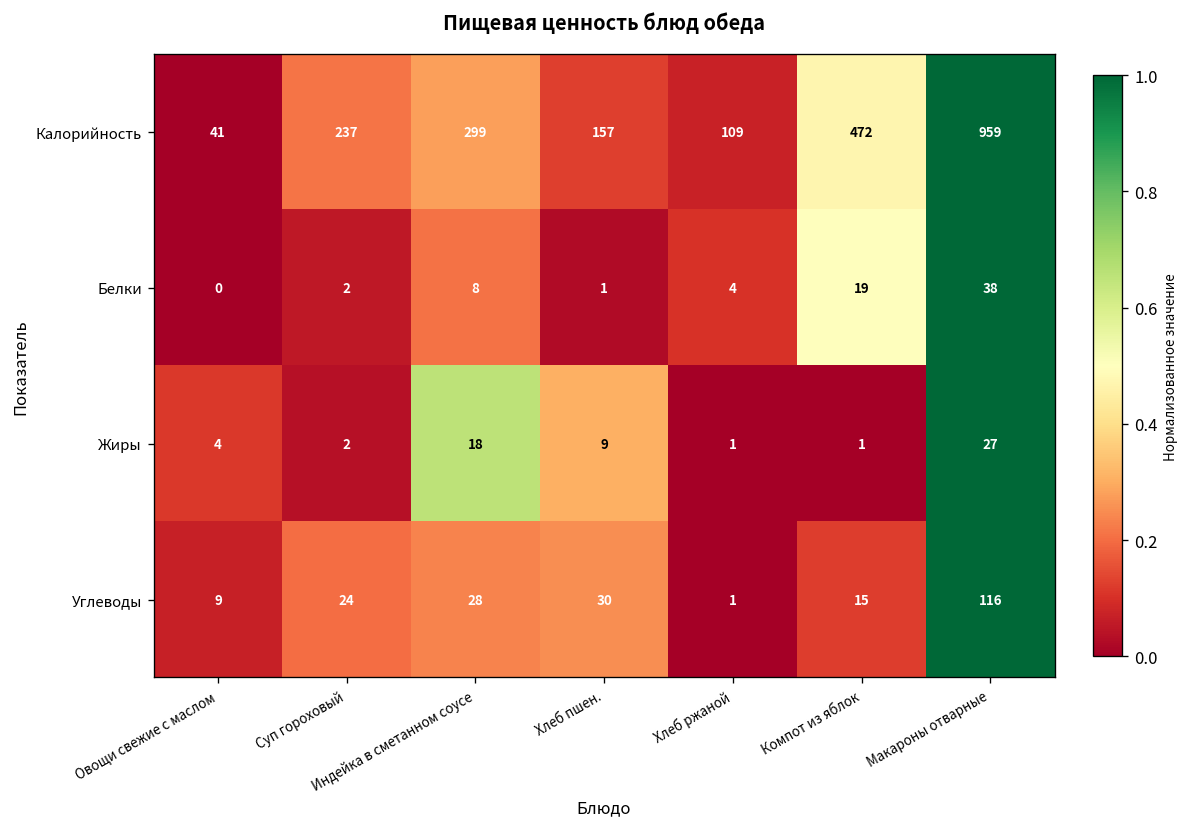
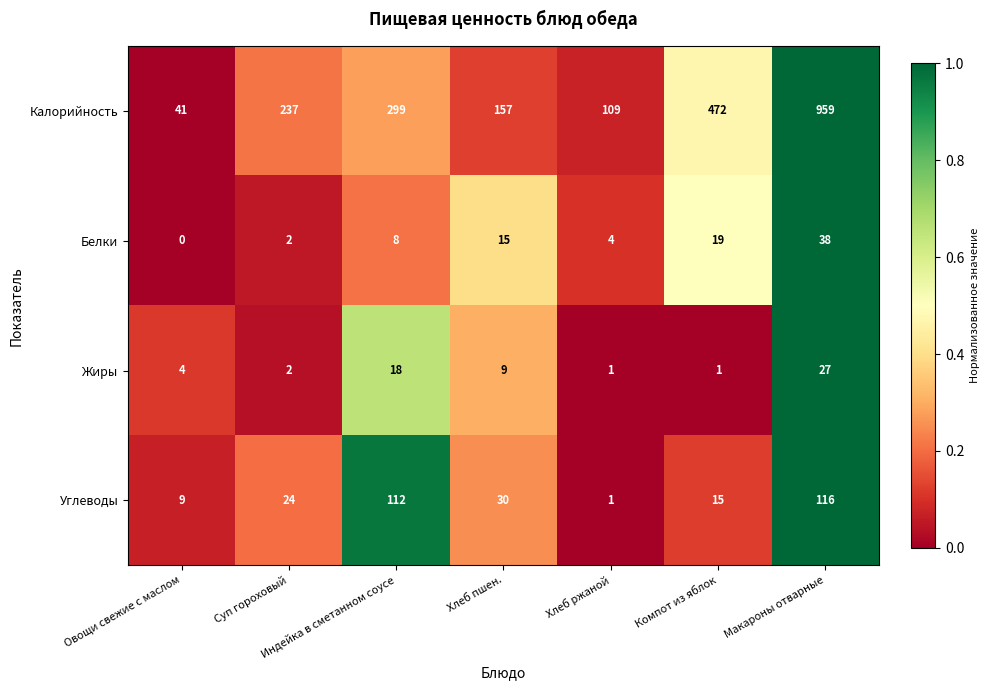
  {
    "Калорийность": {
      "Овощи свежие с маслом": 41,
      "Суп гороховый": 237,
      "Индейка в сметанном соусе": 299,
      "Хлеб пшен.": 157,
      "Хлеб ржаной": 109,
      "Компот из яблок": 472,
      "Макароны отварные": 959
    },
    "Белки": {
      "Овощи свежие с маслом": 0,
      "Суп гороховый": 2,
      "Индейка в сметанном соусе": 8,
-     "Хлеб пшен.": 1,
+     "Хлеб пшен.": 15,
      "Хлеб ржаной": 4,
      "Компот из яблок": 19,
      "Макароны отварные": 38
    },
    "Жиры": {
      "Овощи свежие с маслом": 4,
      "Суп гороховый": 2,
      "Индейка в сметанном соусе": 18,
      "Хлеб пшен.": 9,
      "Хлеб ржаной": 1,
      "Компот из яблок": 1,
      "Макароны отварные": 27
    },
    "Углеводы": {
      "Овощи свежие с маслом": 9,
      "Суп гороховый": 24,
-     "Индейка в сметанном соусе": 28,
+     "Индейка в сметанном соусе": 112,
      "Хлеб пшен.": 30,
      "Хлеб ржаной": 1,
      "Компот из яблок": 15,
      "Макароны отварные": 116
    }
  }
